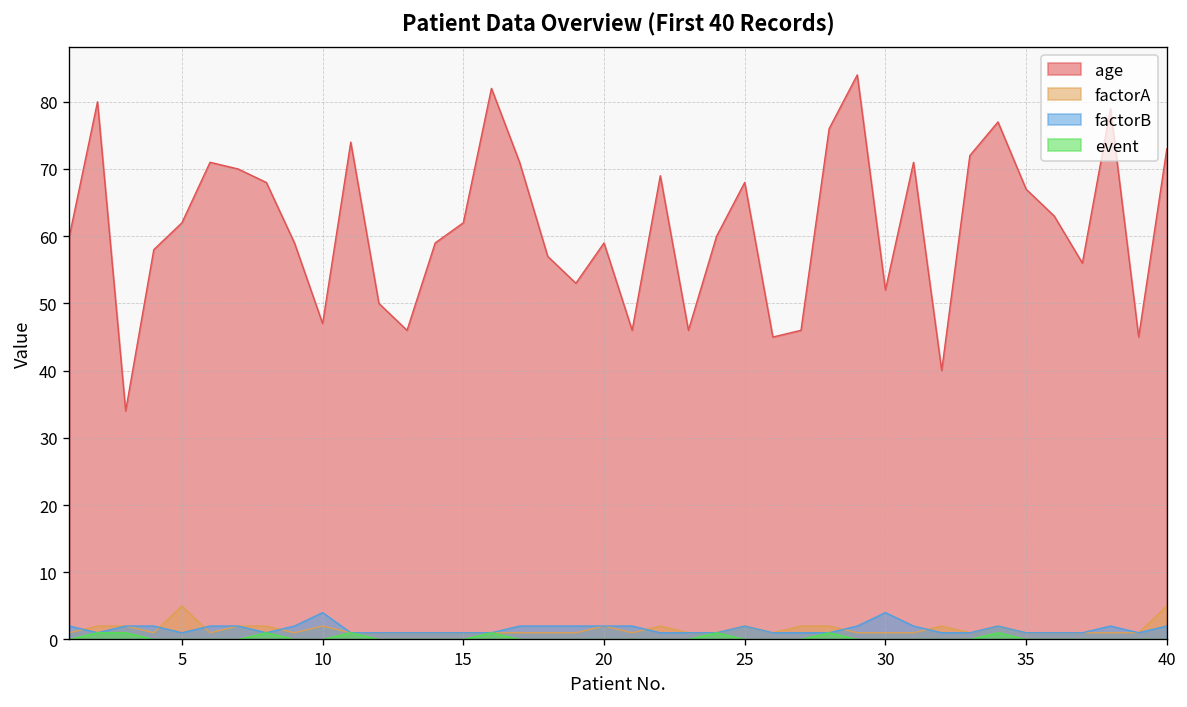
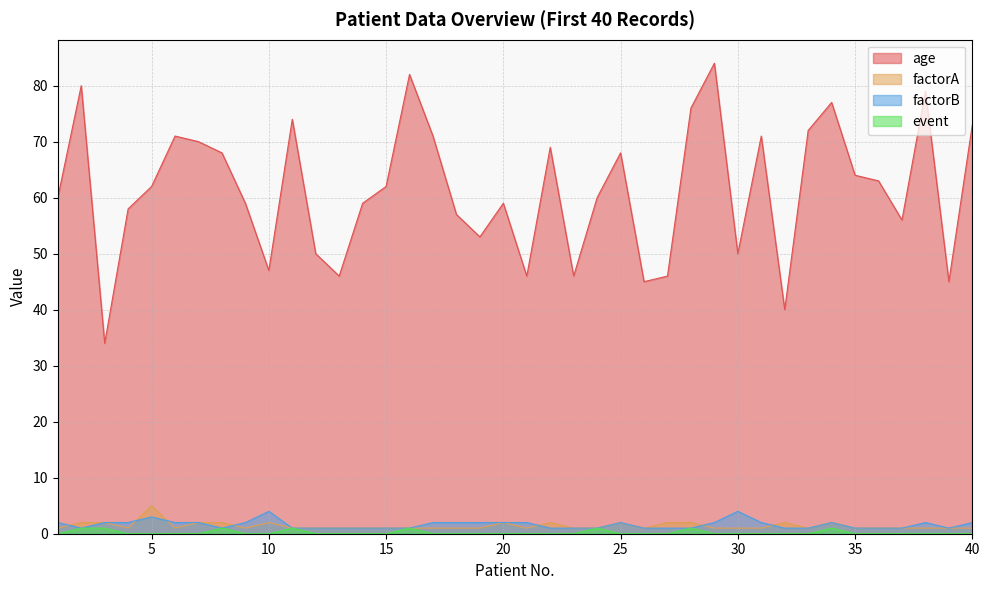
  {
    "age": {
      "5": 62,
      "10": 47,
      "15": 62,
      "20": 59,
      "25": 68,
-     "30": 52,
-     "35": 67,
+     "30": 50,
+     "35": 64,
      "40": 73
    },
    "factorA": {
      "5": 5,
      "10": 2,
      "30": 1,
-     "40": 5
+     "40": 1
    },
    "factorB": {
-     "5": 1,
+     "5": 3,
      "10": 4,
      "30": 4,
      "40": 2
    },
    "event": {
      "5": 0,
      "10": 0,
      "15": 0,
      "20": 0,
      "25": 0,
      "30": 0,
      "35": 0,
      "40": 0
    }
  }
